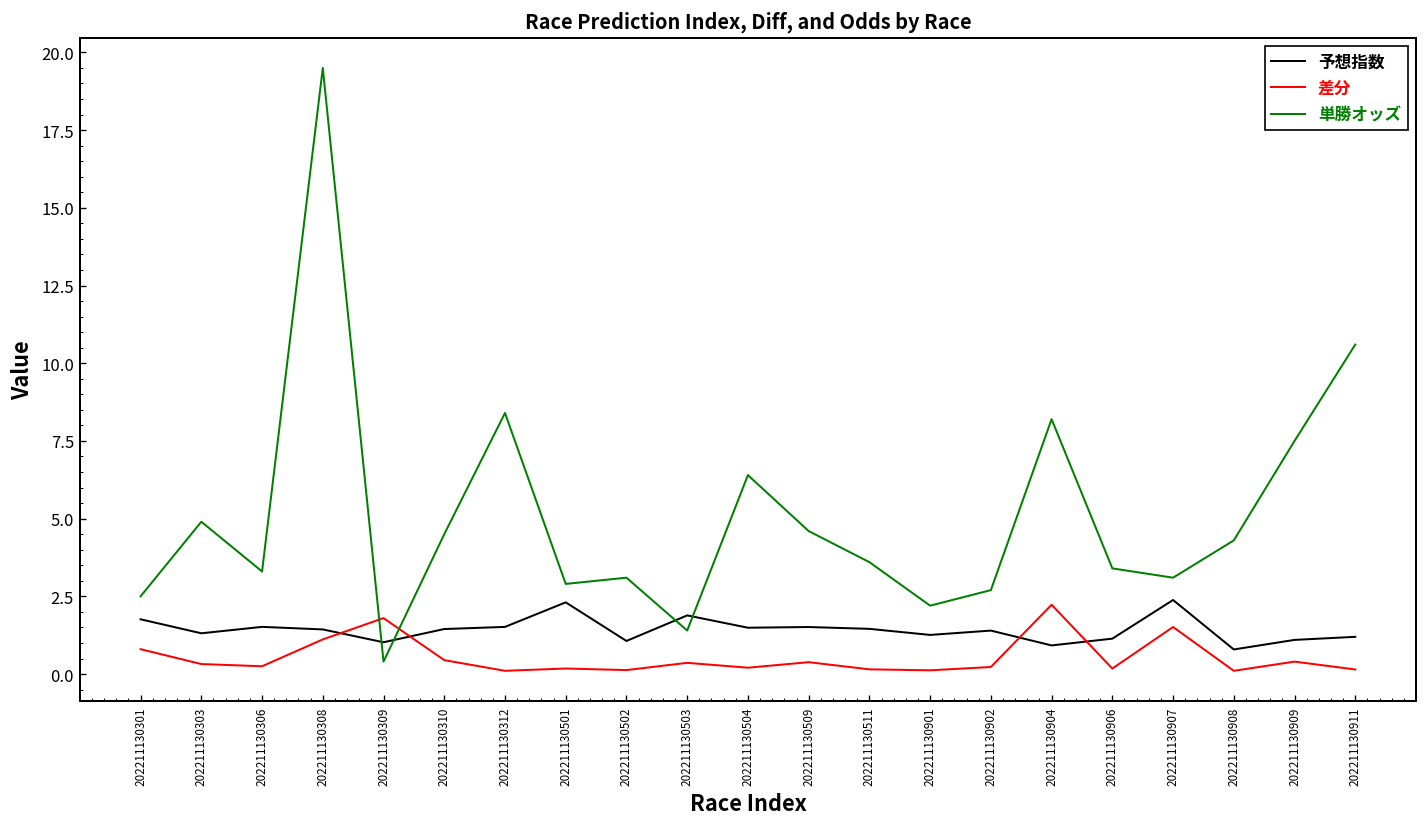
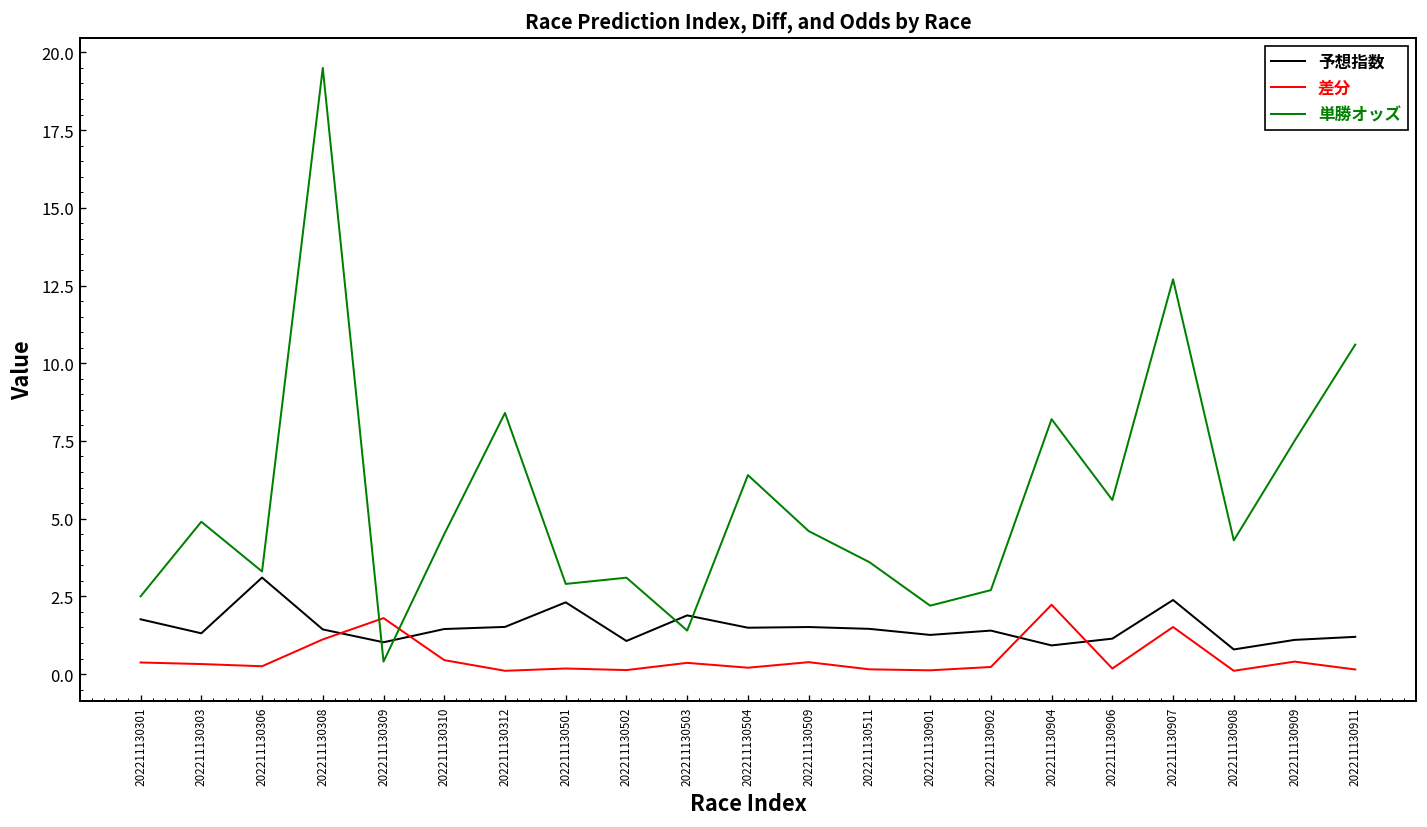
  {
    "予想指数": {
      "202211130301": 1.8,
      "202211130303": 1.3,
-     "202211130306": 1.5,
+     "202211130306": 3.1,
      "202211130308": 1.4,
      "202211130309": 1.0,
      "202211130310": 1.4,
      "202211130312": 1.5,
      "202211130501": 2.3,
      "202211130502": 1.1,
      "202211130503": 1.9,
      "202211130504": 1.5,
      "202211130509": 1.5,
      "202211130511": 1.5,
      "202211130901": 1.3,
      "202211130902": 1.4,
      "202211130904": 0.9,
      "202211130906": 1.1,
      "202211130907": 2.4,
      "202211130908": 0.8,
      "202211130909": 1.1,
      "202211130911": 1.2
    },
    "差分": {
-     "202211130301": 0.8,
+     "202211130301": 0.4,
      "202211130303": 0.3,
      "202211130306": 0.3,
      "202211130308": 1.1,
      "202211130309": 1.8,
      "202211130310": 0.4,
      "202211130312": 0.1,
      "202211130501": 0.2,
      "202211130502": 0.1,
      "202211130503": 0.4,
      "202211130504": 0.2,
      "202211130509": 0.4,
      "202211130511": 0.2,
      "202211130901": 0.1,
      "202211130902": 0.2,
      "202211130904": 2.2,
      "202211130906": 0.2,
      "202211130907": 1.5,
      "202211130908": 0.1,
      "202211130909": 0.4,
      "202211130911": 0.1
    },
    "単勝オッズ": {
      "202211130301": 2.5,
      "202211130303": 4.9,
      "202211130306": 3.3,
      "202211130308": 19.5,
      "202211130309": 0.4,
      "202211130310": 4.5,
      "202211130312": 8.4,
      "202211130501": 2.9,
      "202211130502": 3.1,
      "202211130503": 1.4,
      "202211130504": 6.4,
      "202211130509": 4.6,
      "202211130511": 3.6,
      "202211130901": 2.2,
      "202211130902": 2.7,
      "202211130904": 8.2,
-     "202211130906": 3.4,
-     "202211130907": 3.1,
+     "202211130906": 5.6,
+     "202211130907": 12.7,
      "202211130908": 4.3,
      "202211130909": 7.5,
      "202211130911": 10.6
    }
  }
